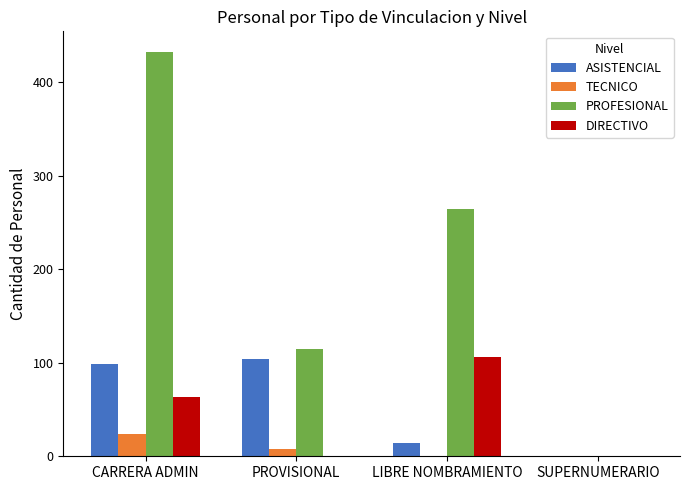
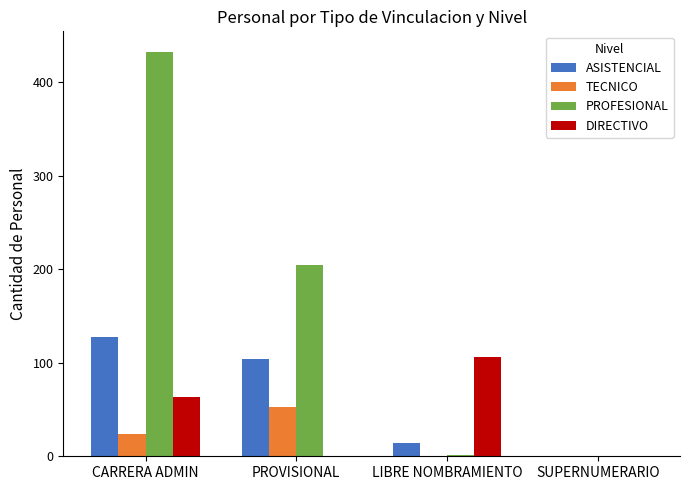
  {
    "ASISTENCIAL": {
-     "CARRERA ADMIN": 100,
+     "CARRERA ADMIN": 130,
      "PROVISIONAL": 100,
      "LIBRE NOMBRAMIENTO": 10,
      "SUPERNUMERARIO": 0
    },
    "TECNICO": {
      "CARRERA ADMIN": 20,
-     "PROVISIONAL": 10,
+     "PROVISIONAL": 50,
      "LIBRE NOMBRAMIENTO": 0,
      "SUPERNUMERARIO": 0
    },
    "PROFESIONAL": {
      "CARRERA ADMIN": 430,
-     "PROVISIONAL": 120,
-     "LIBRE NOMBRAMIENTO": 270,
+     "PROVISIONAL": 210,
+     "LIBRE NOMBRAMIENTO": 0,
      "SUPERNUMERARIO": 0
    },
    "DIRECTIVO": {
      "CARRERA ADMIN": 60,
      "PROVISIONAL": 0,
      "LIBRE NOMBRAMIENTO": 110,
      "SUPERNUMERARIO": 0
    }
  }
